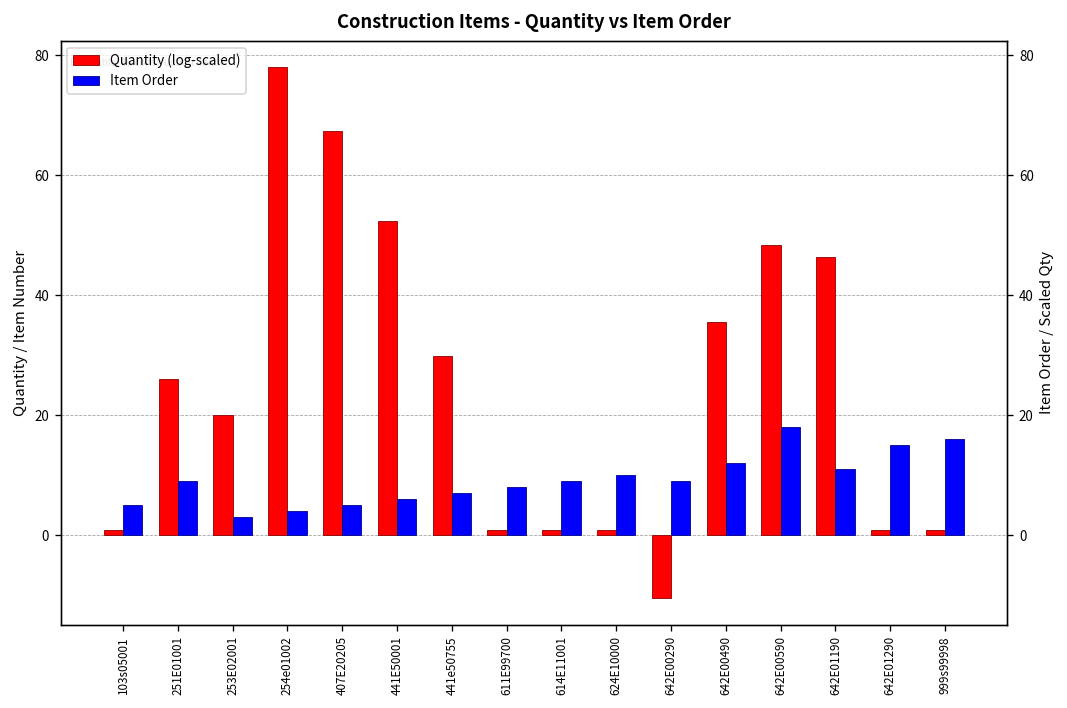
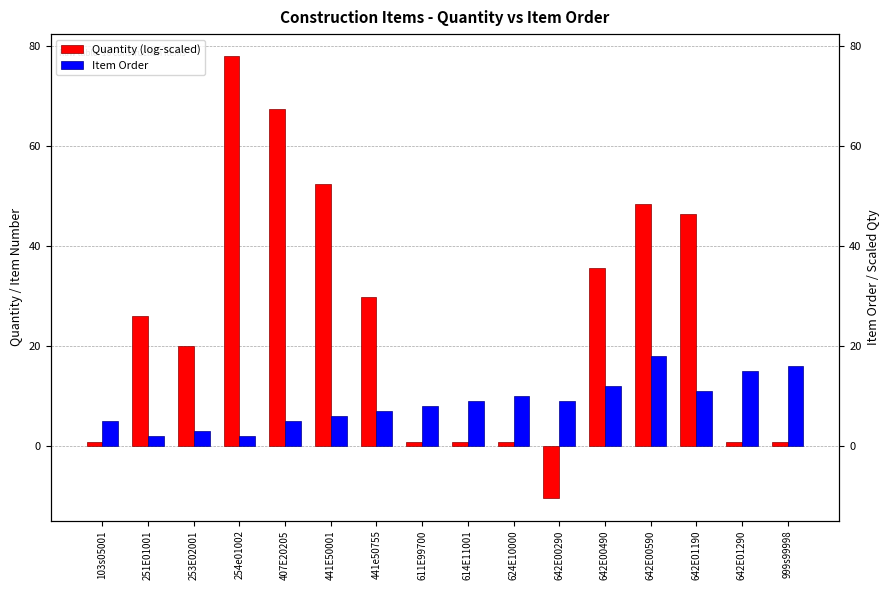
  {
    "Quantity (log-scaled)": {
      "103s05001": 1,
      "251E01001": 26,
      "253E02001": 20,
      "254e01002": 78,
      "407E20205": 67,
      "441E50001": 52,
      "441e50755": 30,
      "611E99700": 1,
      "614E11001": 1,
      "624E10000": 1,
      "642E00290": -10,
      "642E00490": 36,
      "642E00590": 48,
      "642E01190": 46,
      "642E01290": 1,
      "999s99998": 1
    },
    "Item Order": {
      "103s05001": 5,
-     "251E01001": 9,
+     "251E01001": 2,
      "253E02001": 3,
-     "254e01002": 4,
+     "254e01002": 2,
      "407E20205": 5,
      "441E50001": 6,
      "441e50755": 7,
      "611E99700": 8,
      "614E11001": 9,
      "624E10000": 10,
      "642E00290": 9,
      "642E00490": 12,
      "642E00590": 18,
      "642E01190": 11,
      "642E01290": 15,
      "999s99998": 16
    }
  }
